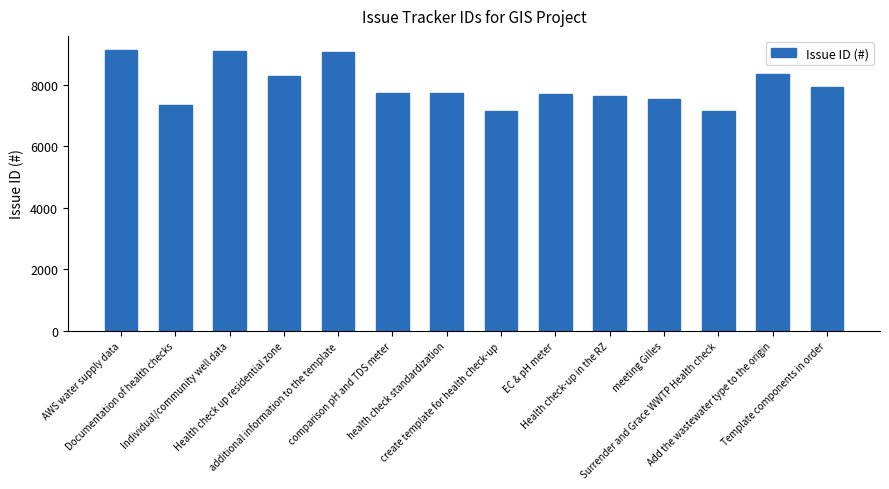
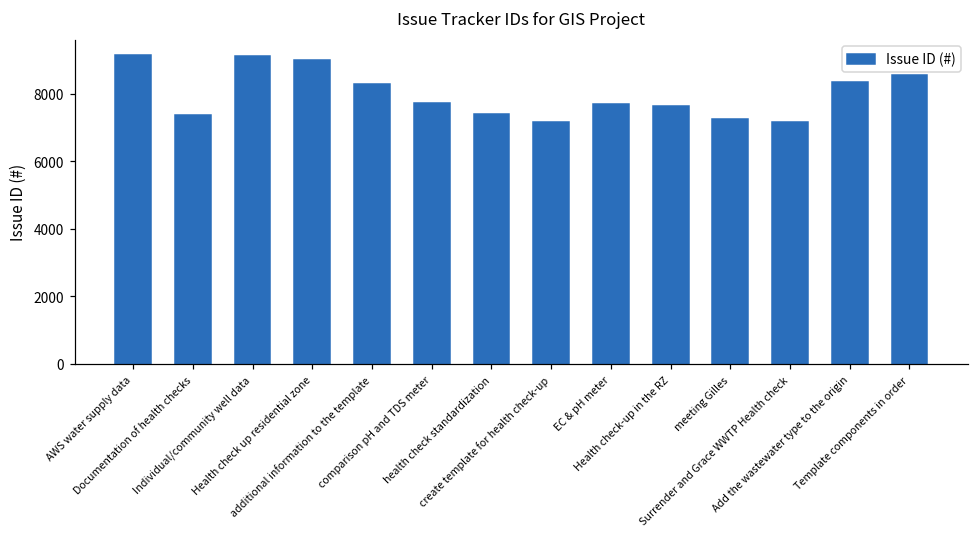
  {
    "AWS water supply data": 9100,
    "Documentation of health checks": 7400,
    "Individual/community well data": 9100,
-   "Health check up residential zone": 8300,
-   "additional information to the template": 9100,
+   "Health check up residential zone": 9000,
+   "additional information to the template": 8300,
    "comparison pH and TDS meter": 7700,
-   "health check standardization": 7700,
+   "health check standardization": 7400,
    "create template for health check-up": 7100,
    "EC & pH meter": 7700,
    "Health check-up in the RZ": 7600,
-   "meeting Gilles": 7600,
+   "meeting Gilles": 7200,
    "Surrender and Grace WWTP Health check": 7200,
    "Add the wastewater type to the origin": 8300,
-   "Template components in order": 7900
+   "Template components in order": 8500
  }
